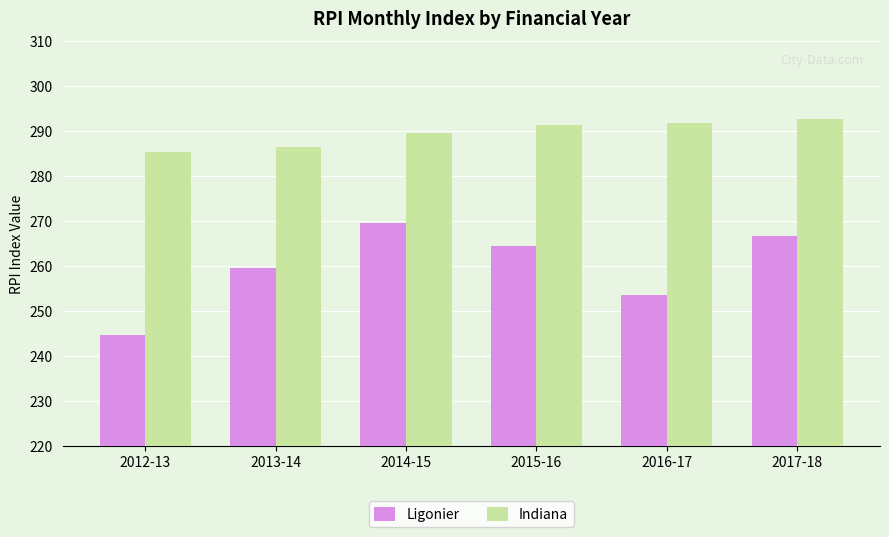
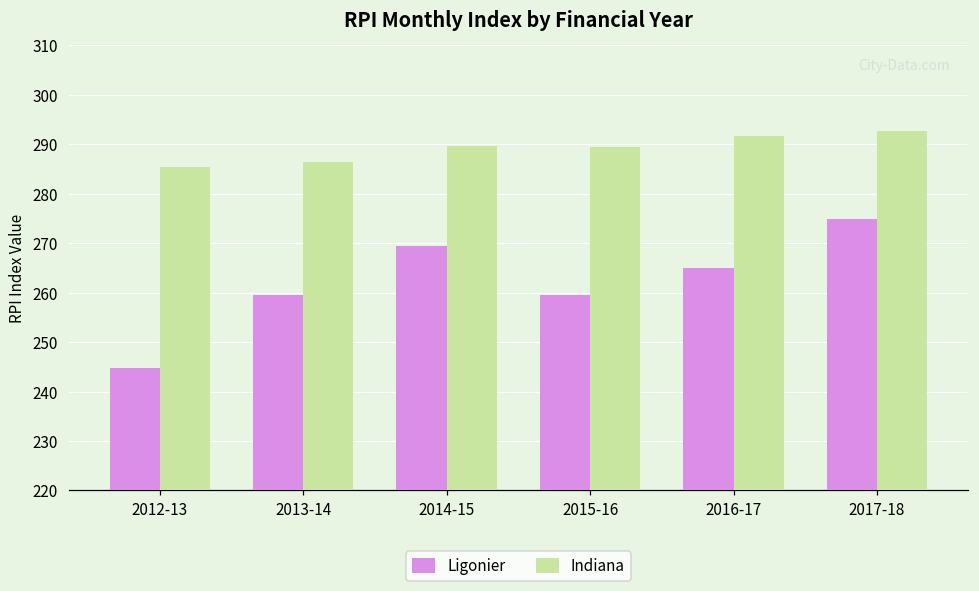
  {
    "Ligonier": {
      "2012-13": 245,
      "2013-14": 260,
      "2014-15": 269,
-     "2015-16": 264,
-     "2016-17": 254,
-     "2017-18": 267
+     "2015-16": 259,
+     "2016-17": 265,
+     "2017-18": 275
    },
    "Indiana": {
      "2012-13": 285,
      "2013-14": 287,
      "2014-15": 290,
-     "2015-16": 291,
+     "2015-16": 290,
      "2016-17": 292,
      "2017-18": 293
    }
  }
